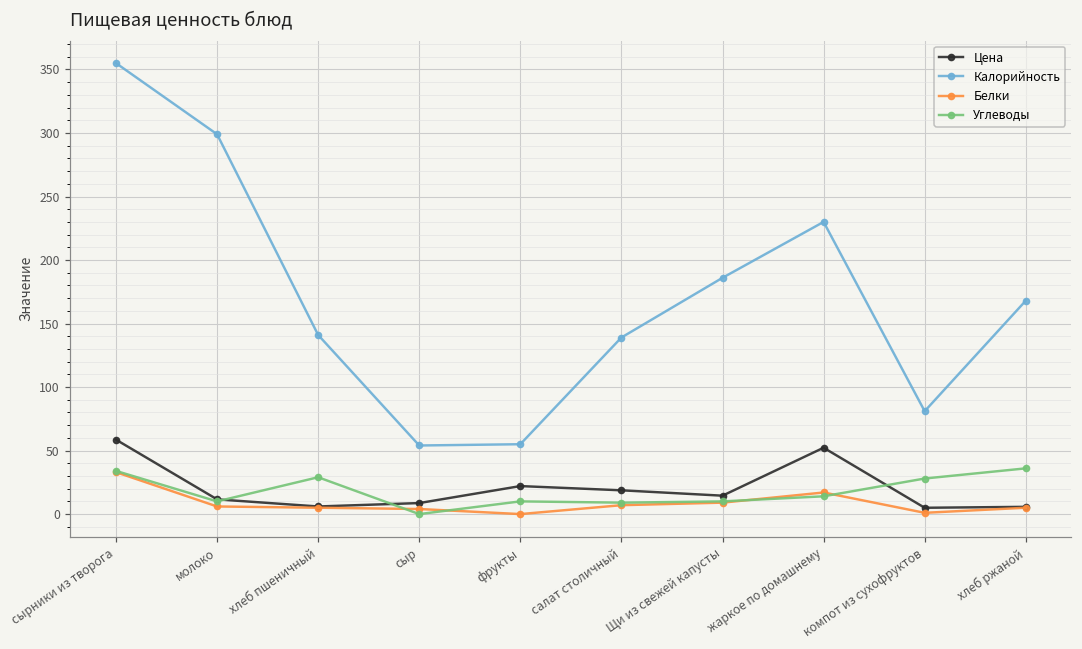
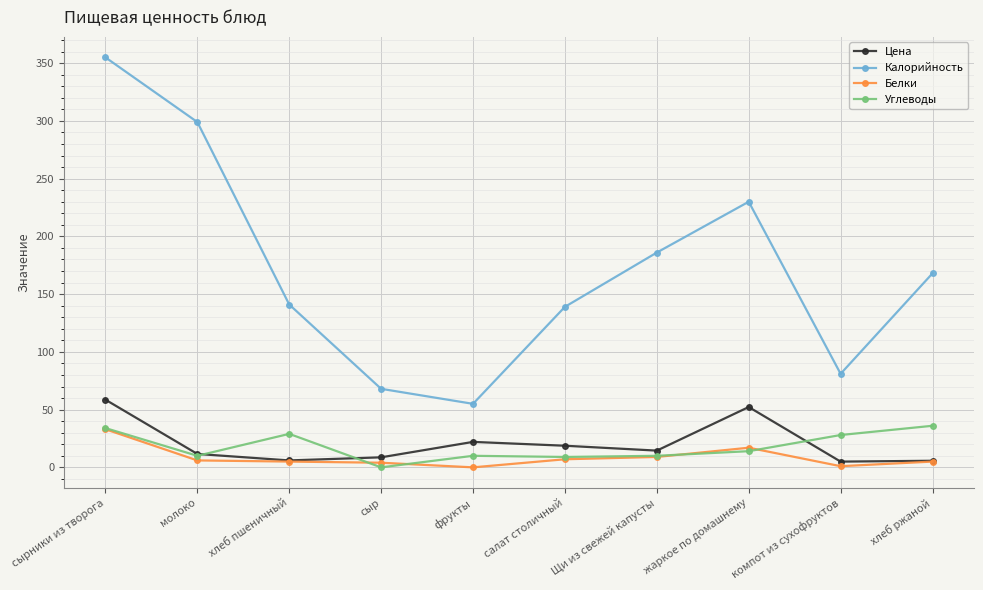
  {
    "Цена": {
      "сырники из творога": 59,
      "сыр": 9,
      "фрукты": 22,
      "салат столичный": 19,
      "Щи из свежей капусты": 14,
      "жаркое по домашнему": 52,
      "компот из сухофруктов": 5
    },
    "Калорийность": {
      "сырники из творога": 355,
      "молоко": 299,
      "хлеб пшеничный": 141,
-     "сыр": 54,
+     "сыр": 68,
      "фрукты": 55,
      "салат столичный": 139,
      "Щи из свежей капусты": 186,
      "жаркое по домашнему": 230,
      "компот из сухофруктов": 81,
      "хлеб ржаной": 168
    },
    "Белки": {
      "молоко": 6,
      "сыр": 4,
      "фрукты": 0,
      "жаркое по домашнему": 17,
      "компот из сухофруктов": 1
    },
    "Углеводы": {
      "хлеб пшеничный": 29,
      "сыр": 0,
      "фрукты": 10,
      "жаркое по домашнему": 14,
      "компот из сухофруктов": 28,
      "хлеб ржаной": 36
    }
  }
